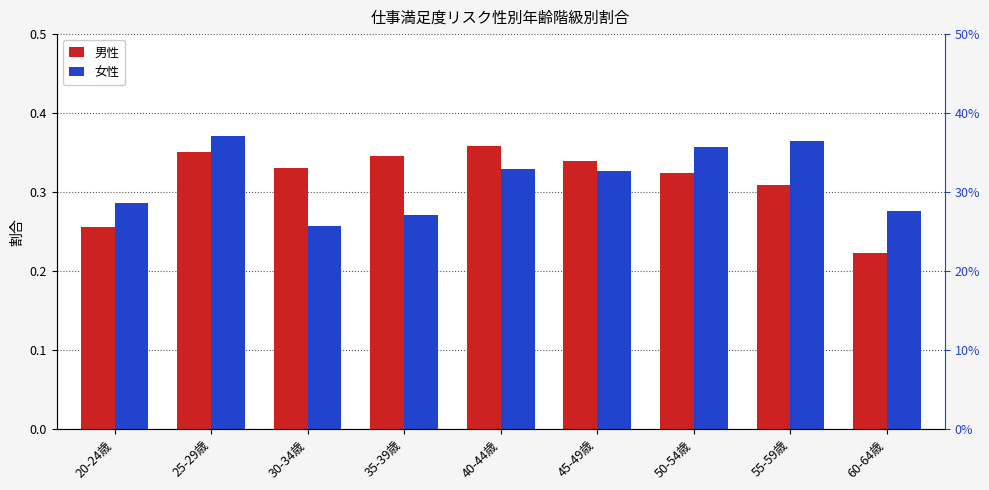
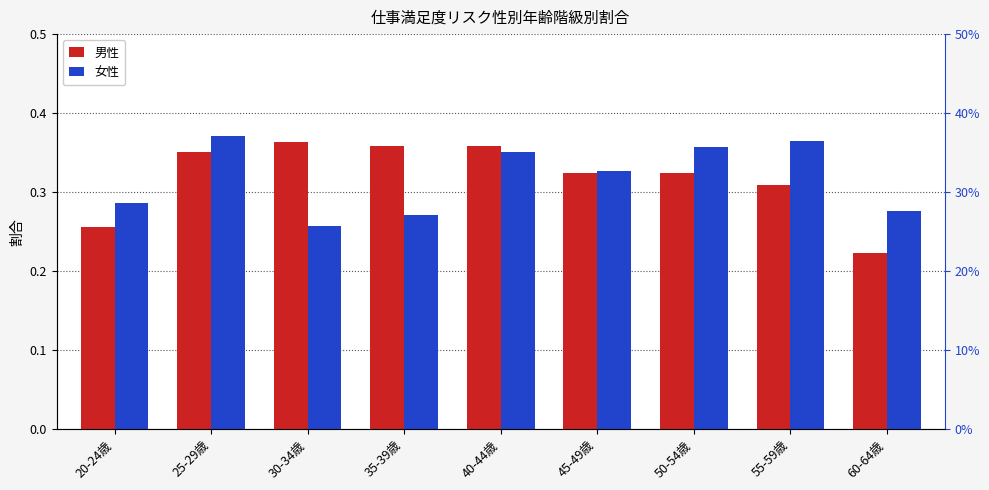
  {
    "男性": {
      "20-24歳": 0.26,
      "25-29歳": 0.35,
-     "30-34歳": 0.33,
-     "35-39歳": 0.35,
+     "30-34歳": 0.36,
+     "35-39歳": 0.36,
      "40-44歳": 0.36,
-     "45-49歳": 0.34,
+     "45-49歳": 0.32,
      "50-54歳": 0.32,
      "55-59歳": 0.31,
      "60-64歳": 0.22
    },
    "女性": {
      "20-24歳": 0.29,
      "25-29歳": 0.37,
      "30-34歳": 0.26,
      "35-39歳": 0.27,
-     "40-44歳": 0.33,
+     "40-44歳": 0.35,
      "45-49歳": 0.33,
      "50-54歳": 0.36,
      "55-59歳": 0.37,
      "60-64歳": 0.28
    }
  }
